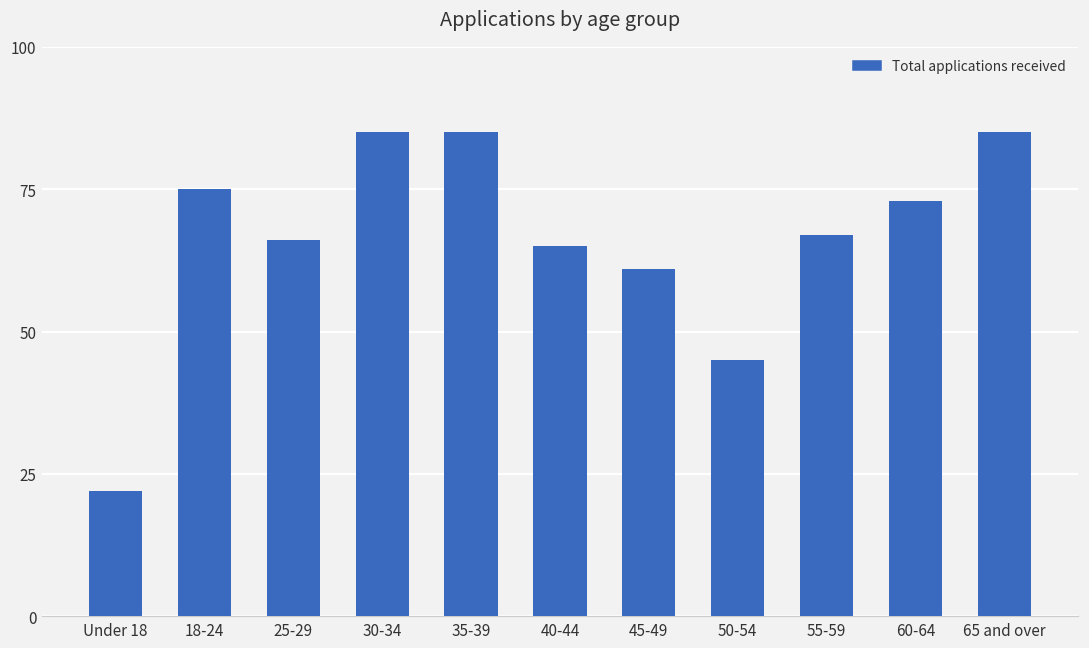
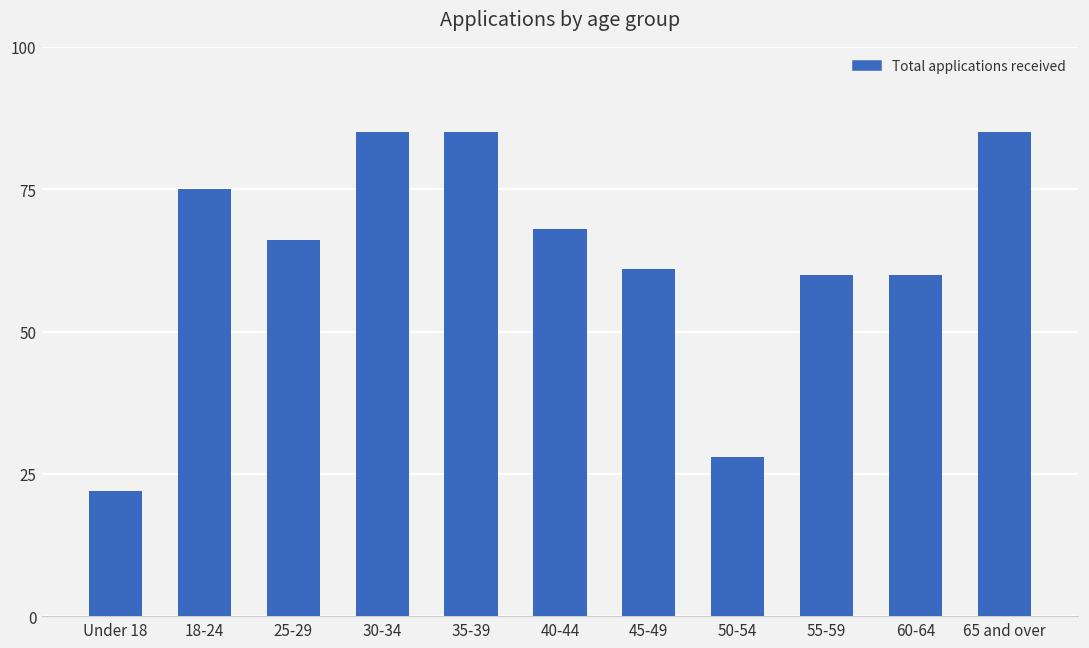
  {
    "Under 18": 22,
    "18-24": 75,
    "25-29": 66,
    "30-34": 85,
    "35-39": 85,
-   "40-44": 65,
+   "40-44": 68,
    "45-49": 61,
-   "50-54": 45,
-   "55-59": 67,
-   "60-64": 73,
+   "50-54": 28,
+   "55-59": 60,
+   "60-64": 60,
    "65 and over": 85
  }
